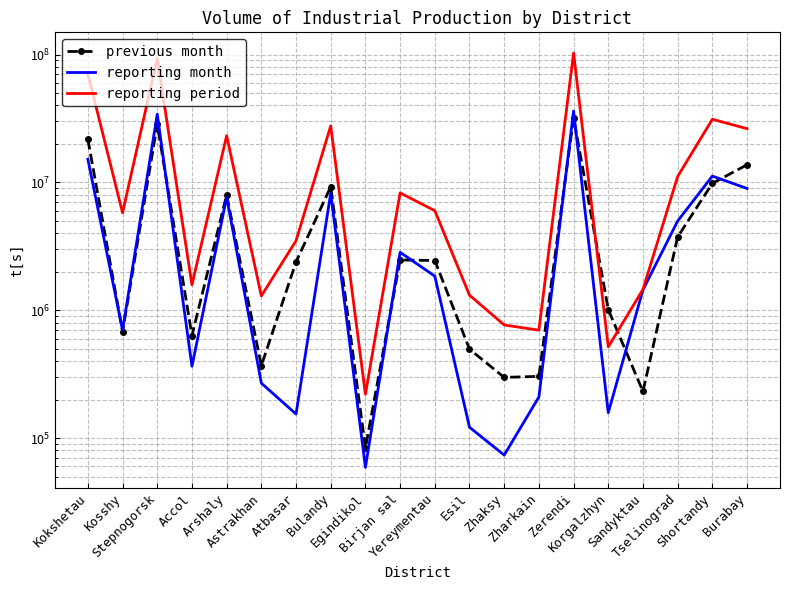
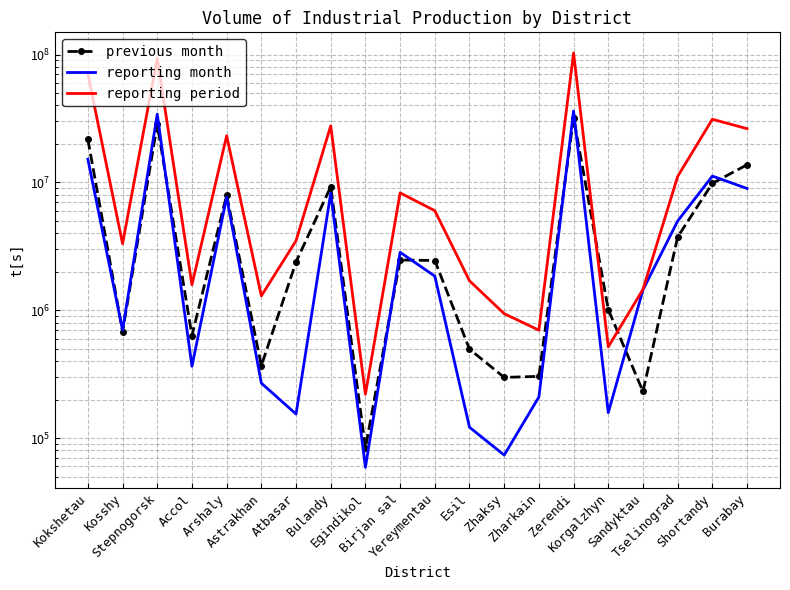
  {
    "previous month": {
      "Kokshetau": 22000000,
      "Stepnogorsk": 29000000,
      "Accol": 600000,
      "Astrakhan": 370000,
      "Atbasar": 2400000,
      "Bulandy": 9000000,
      "Egindikol": 80000,
      "Birjan sal": 2500000,
      "Yereymentau": 2400000,
      "Esil": 500000,
      "Zhaksy": 300000,
      "Zharkain": 300000,
      "Zerendi": 32000000,
      "Korgalzhyn": 1000000,
      "Sandyktau": 230000,
      "Tselinograd": 3700000,
      "Shortandy": 10000000,
      "Burabay": 14000000
    },
    "reporting month": {
      "Kokshetau": 15000000,
      "Stepnogorsk": 34000000,
      "Accol": 360000,
      "Astrakhan": 270000,
      "Atbasar": 150000,
      "Bulandy": 8000000,
      "Egindikol": 60000,
      "Birjan sal": 2800000,
      "Yereymentau": 1800000,
      "Esil": 120000,
      "Zhaksy": 70000,
      "Zharkain": 210000,
      "Zerendi": 36000000,
      "Korgalzhyn": 160000,
      "Tselinograd": 5000000,
      "Shortandy": 11000000,
      "Burabay": 9000000
    },
    "reporting period": {
-     "Kosshy": 6000000,
+     "Kosshy": 3300000,
      "Accol": 1600000,
      "Arshaly": 23000000,
      "Astrakhan": 1300000,
      "Atbasar": 3500000,
      "Bulandy": 28000000,
      "Egindikol": 220000,
      "Birjan sal": 8000000,
      "Yereymentau": 6000000,
-     "Esil": 1300000,
-     "Zhaksy": 800000,
+     "Esil": 1700000,
+     "Zhaksy": 900000,
      "Zharkain": 700000,
      "Zerendi": 100000000,
      "Korgalzhyn": 520000,
      "Tselinograd": 11000000,
      "Shortandy": 31000000,
      "Burabay": 26000000
    }
  }
